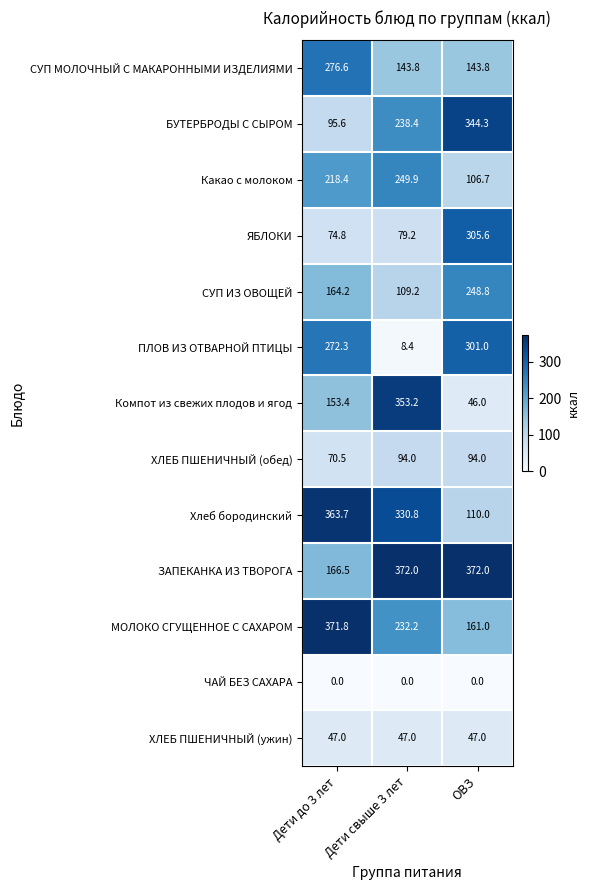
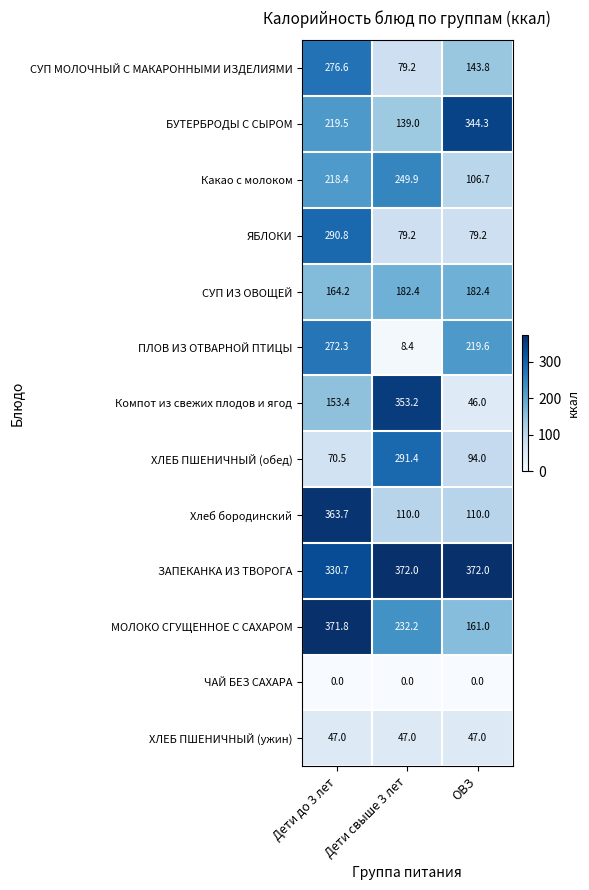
  {
    "СУП МОЛОЧНЫЙ С МАКАРОННЫМИ ИЗДЕЛИЯМИ": {
      "Дети до 3 лет": 276.6,
-     "Дети свыше 3 лет": 143.8,
+     "Дети свыше 3 лет": 79.2,
      "ОВЗ": 143.8
    },
    "БУТЕРБРОДЫ С СЫРОМ": {
-     "Дети до 3 лет": 95.6,
-     "Дети свыше 3 лет": 238.4,
+     "Дети до 3 лет": 219.5,
+     "Дети свыше 3 лет": 139.0,
      "ОВЗ": 344.3
    },
    "Какао с молоком": {
      "Дети до 3 лет": 218.4,
      "Дети свыше 3 лет": 249.9,
      "ОВЗ": 106.7
    },
    "ЯБЛОКИ": {
-     "Дети до 3 лет": 74.8,
+     "Дети до 3 лет": 290.8,
      "Дети свыше 3 лет": 79.2,
-     "ОВЗ": 305.6
+     "ОВЗ": 79.2
    },
    "СУП ИЗ ОВОЩЕЙ": {
      "Дети до 3 лет": 164.2,
-     "Дети свыше 3 лет": 109.2,
-     "ОВЗ": 248.8
+     "Дети свыше 3 лет": 182.4,
+     "ОВЗ": 182.4
    },
    "ПЛОВ ИЗ ОТВАРНОЙ ПТИЦЫ": {
      "Дети до 3 лет": 272.3,
      "Дети свыше 3 лет": 8.4,
-     "ОВЗ": 301.0
+     "ОВЗ": 219.6
    },
    "Компот из свежих плодов и ягод": {
      "Дети до 3 лет": 153.4,
      "Дети свыше 3 лет": 353.2,
      "ОВЗ": 46.0
    },
    "ХЛЕБ ПШЕНИЧНЫЙ (обед)": {
      "Дети до 3 лет": 70.5,
-     "Дети свыше 3 лет": 94.0,
+     "Дети свыше 3 лет": 291.4,
      "ОВЗ": 94.0
    },
    "Хлеб бородинский": {
      "Дети до 3 лет": 363.7,
-     "Дети свыше 3 лет": 330.8,
+     "Дети свыше 3 лет": 110.0,
      "ОВЗ": 110.0
    },
    "ЗАПЕКАНКА ИЗ ТВОРОГА": {
-     "Дети до 3 лет": 166.5,
+     "Дети до 3 лет": 330.7,
      "Дети свыше 3 лет": 372.0,
      "ОВЗ": 372.0
    },
    "МОЛОКО СГУЩЕННОЕ С САХАРОМ": {
      "Дети до 3 лет": 371.8,
      "Дети свыше 3 лет": 232.2,
      "ОВЗ": 161.0
    },
    "ЧАЙ БЕЗ САХАРА": {
      "Дети до 3 лет": 0.0,
      "Дети свыше 3 лет": 0.0,
      "ОВЗ": 0.0
    },
    "ХЛЕБ ПШЕНИЧНЫЙ (ужин)": {
      "Дети до 3 лет": 47.0,
      "Дети свыше 3 лет": 47.0,
      "ОВЗ": 47.0
    }
  }
